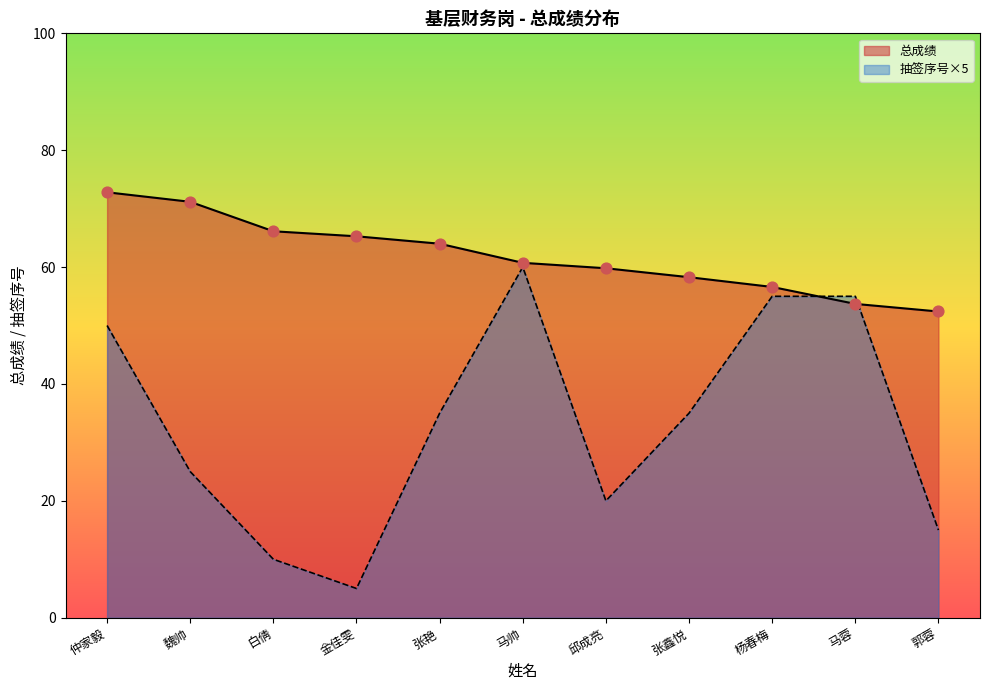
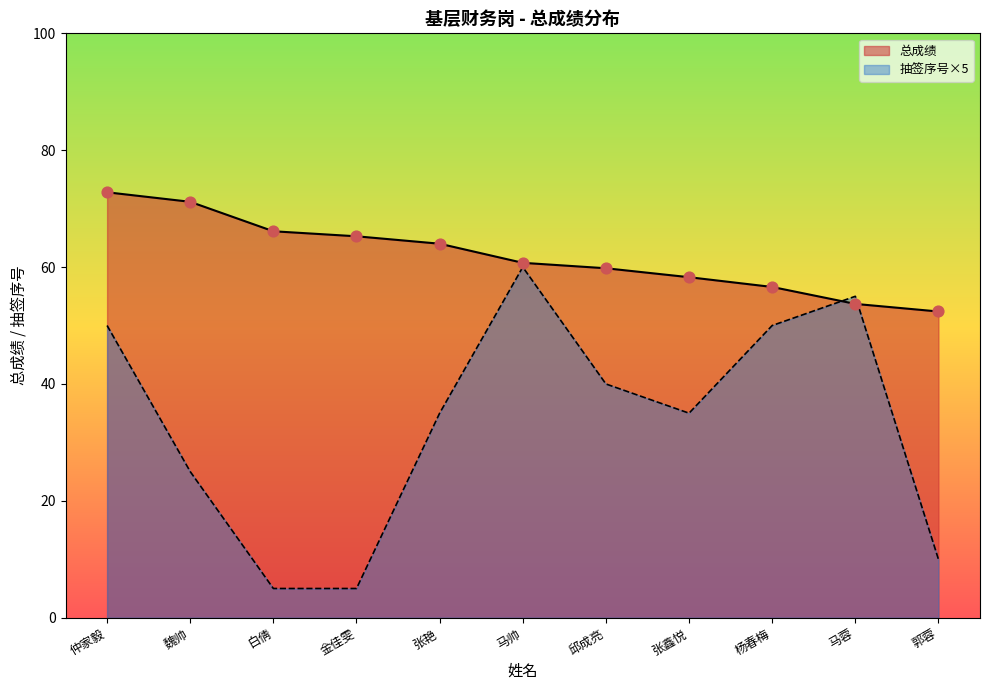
  {
    "抽签序号×5": {
      "仲家毅": 50,
      "魏帅": 25,
-     "白倩": 10,
+     "白倩": 5,
      "金佳雯": 5,
      "张艳": 35,
      "马帅": 60,
-     "邱成亮": 20,
+     "邱成亮": 40,
      "张鑫悦": 35,
-     "杨春梅": 55,
+     "杨春梅": 50,
      "马蓉": 55,
-     "郭蓉": 15
+     "郭蓉": 10
    }
  }
